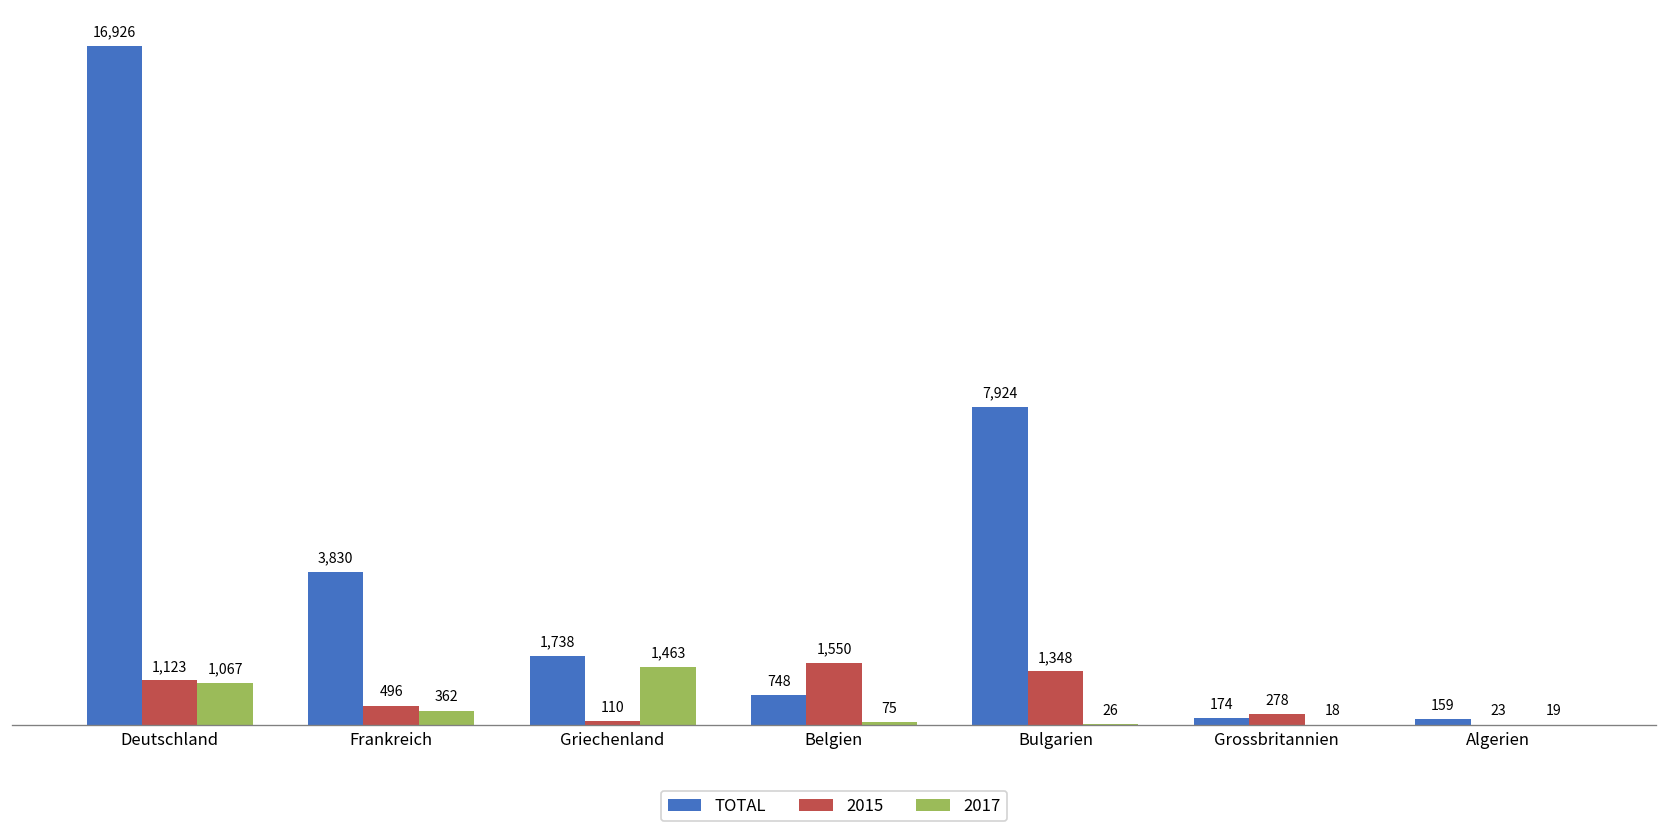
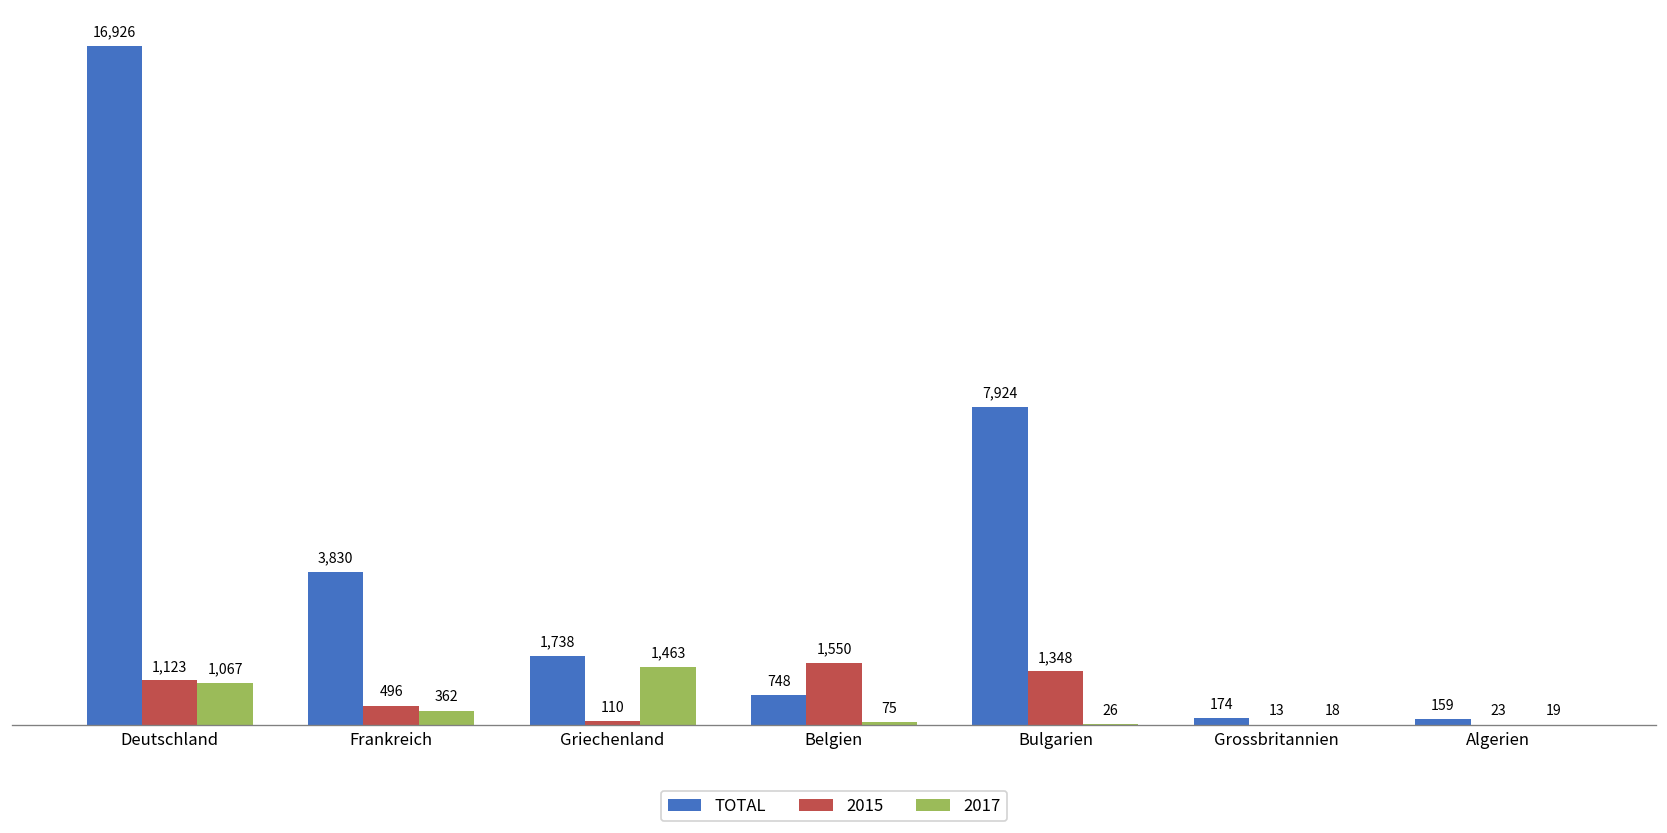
  {
    "TOTAL": {
      "Deutschland": "16,926",
      "Frankreich": "3,830",
      "Griechenland": "1,738",
      "Belgien": "748",
      "Bulgarien": "7,924",
      "Grossbritannien": "174",
      "Algerien": "159"
    },
    "2015": {
      "Deutschland": "1,123",
      "Frankreich": "496",
      "Griechenland": "110",
      "Belgien": "1,550",
      "Bulgarien": "1,348",
-     "Grossbritannien": "278",
+     "Grossbritannien": "13",
      "Algerien": "23"
    },
    "2017": {
      "Deutschland": "1,067",
      "Frankreich": "362",
      "Griechenland": "1,463",
      "Belgien": "75",
      "Bulgarien": "26",
      "Grossbritannien": "18",
      "Algerien": "19"
    }
  }
